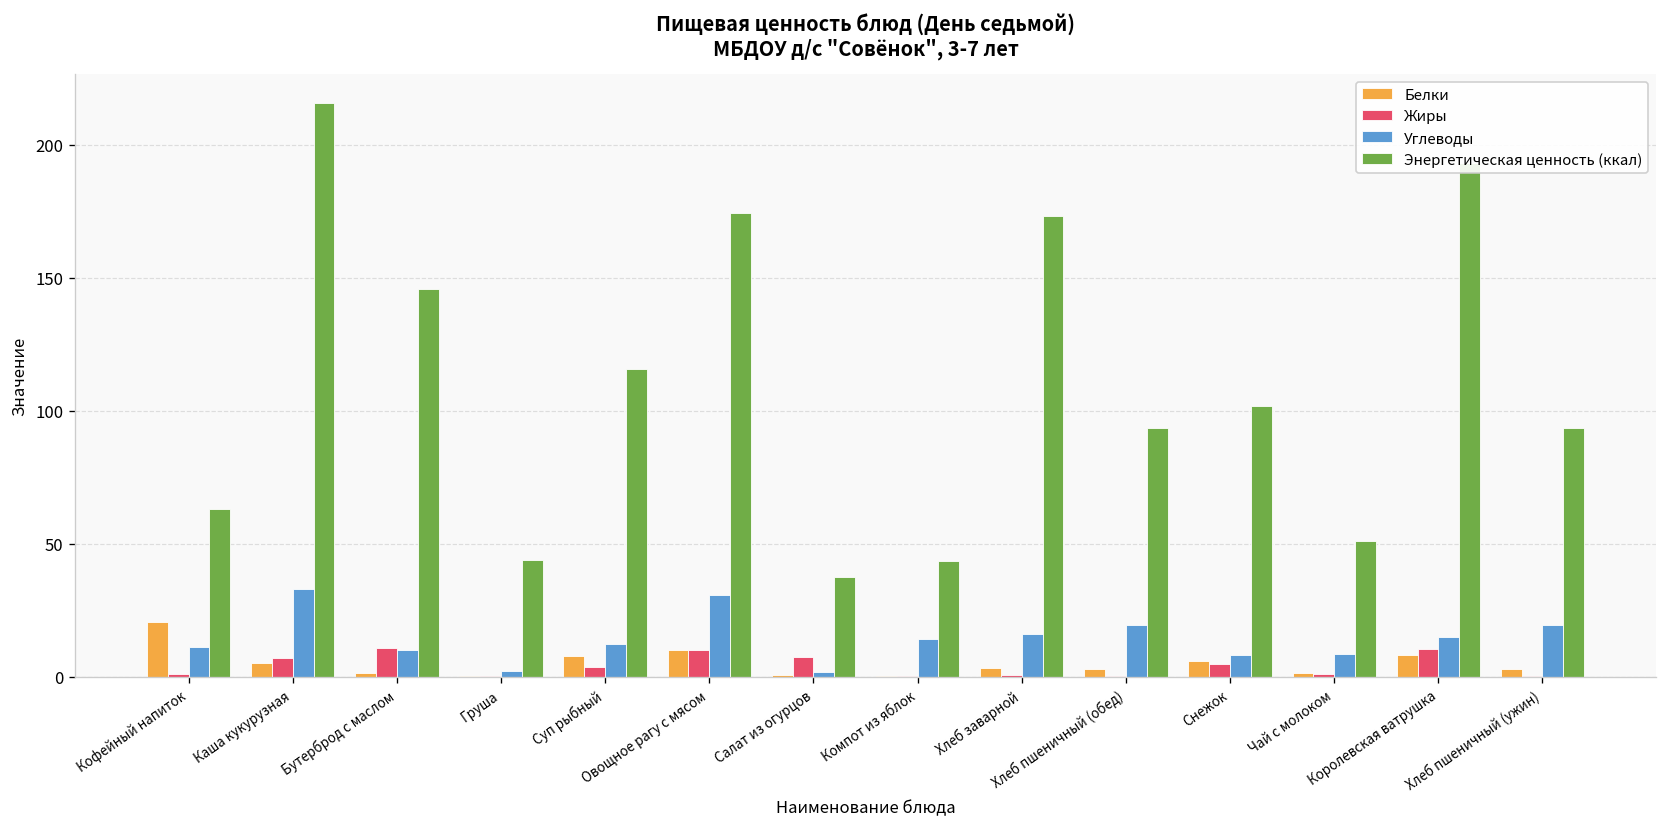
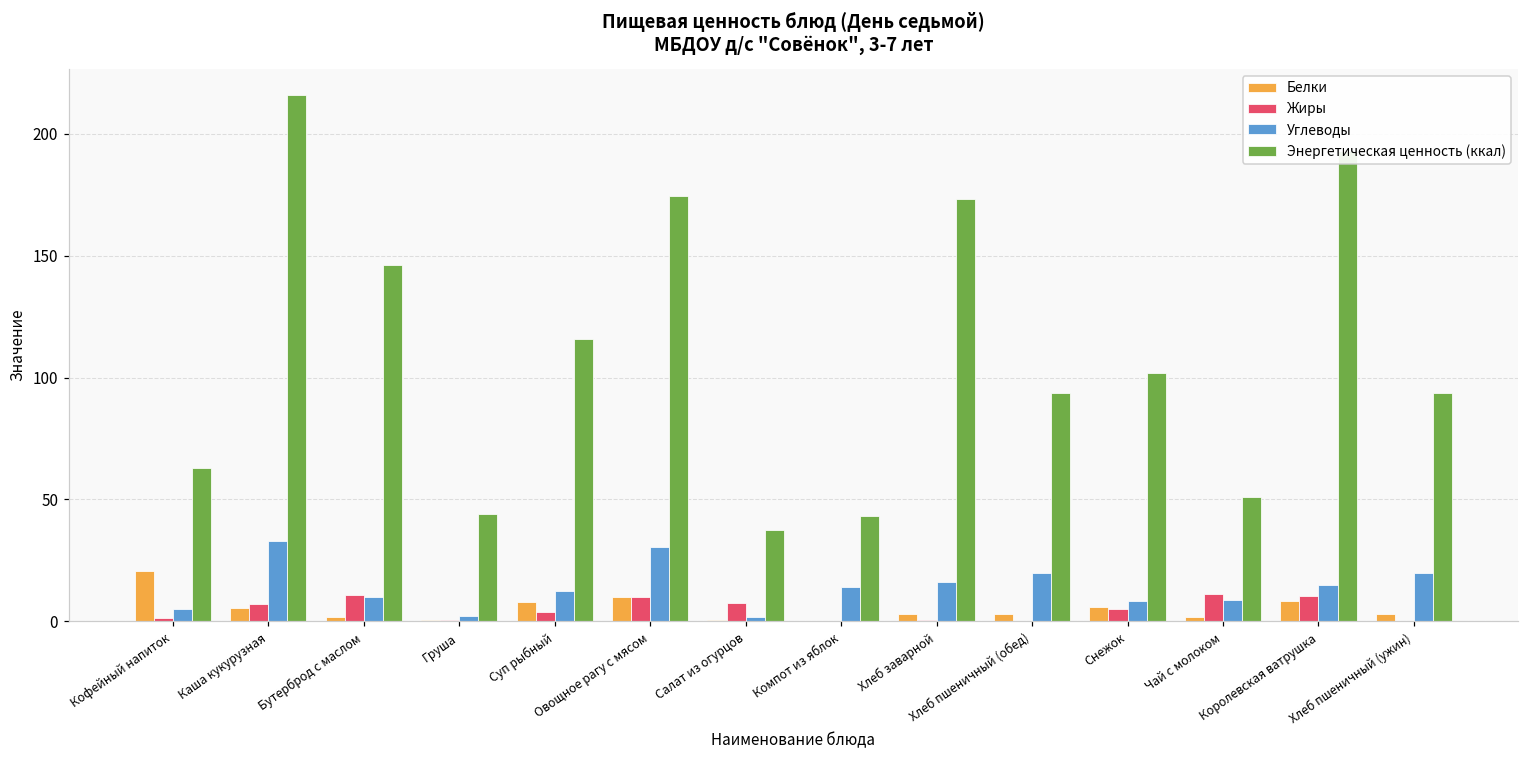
  {
    "Белки": {
      "Кофейный напиток": 21,
      "Каша кукурузная": 5,
      "Бутерброд с маслом": 2,
      "Суп рыбный": 8,
      "Овощное рагу с мясом": 10,
      "Хлеб заварной": 3,
      "Хлеб пшеничный (обед)": 3,
      "Снежок": 6,
      "Чай с молоком": 2,
      "Королевская ватрушка": 8,
      "Хлеб пшеничный (ужин)": 3
    },
    "Жиры": {
      "Кофейный напиток": 1,
      "Каша кукурузная": 7,
      "Бутерброд с маслом": 11,
      "Суп рыбный": 4,
      "Овощное рагу с мясом": 10,
      "Салат из огурцов": 7,
      "Снежок": 5,
-     "Чай с молоком": 1,
+     "Чай с молоком": 11,
      "Королевская ватрушка": 10
    },
    "Углеводы": {
-     "Кофейный напиток": 11,
+     "Кофейный напиток": 5,
      "Каша кукурузная": 33,
      "Бутерброд с маслом": 10,
      "Груша": 2,
      "Суп рыбный": 12,
      "Овощное рагу с мясом": 31,
      "Салат из огурцов": 2,
      "Компот из яблок": 14,
      "Хлеб заварной": 16,
      "Хлеб пшеничный (обед)": 20,
      "Снежок": 8,
      "Чай с молоком": 9,
      "Королевская ватрушка": 15,
      "Хлеб пшеничный (ужин)": 20
    },
    "Энергетическая ценность (ккал)": {
      "Кофейный напиток": 63,
      "Каша кукурузная": 216,
      "Бутерброд с маслом": 146,
      "Груша": 44,
      "Суп рыбный": 116,
      "Овощное рагу с мясом": 174,
      "Салат из огурцов": 38,
      "Компот из яблок": 43,
      "Хлеб заварной": 173,
      "Хлеб пшеничный (обед)": 94,
      "Снежок": 102,
      "Чай с молоком": 51,
      "Хлеб пшеничный (ужин)": 94
    }
  }
